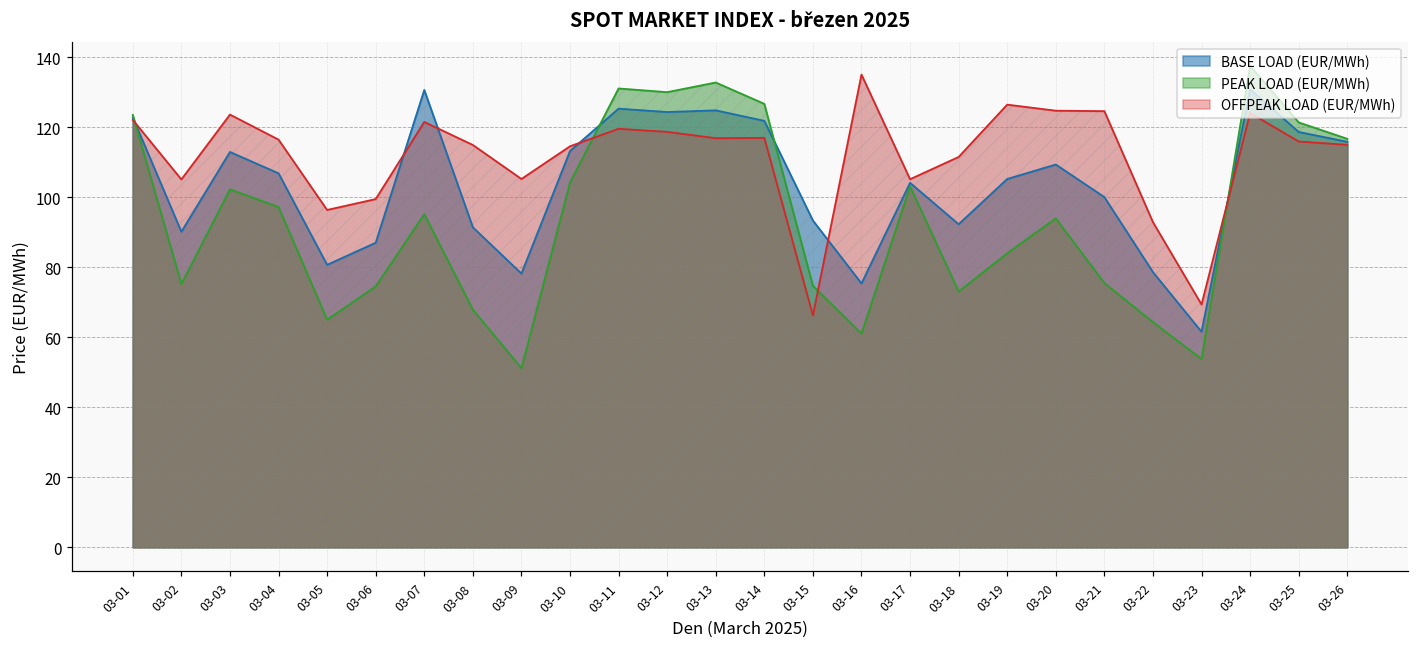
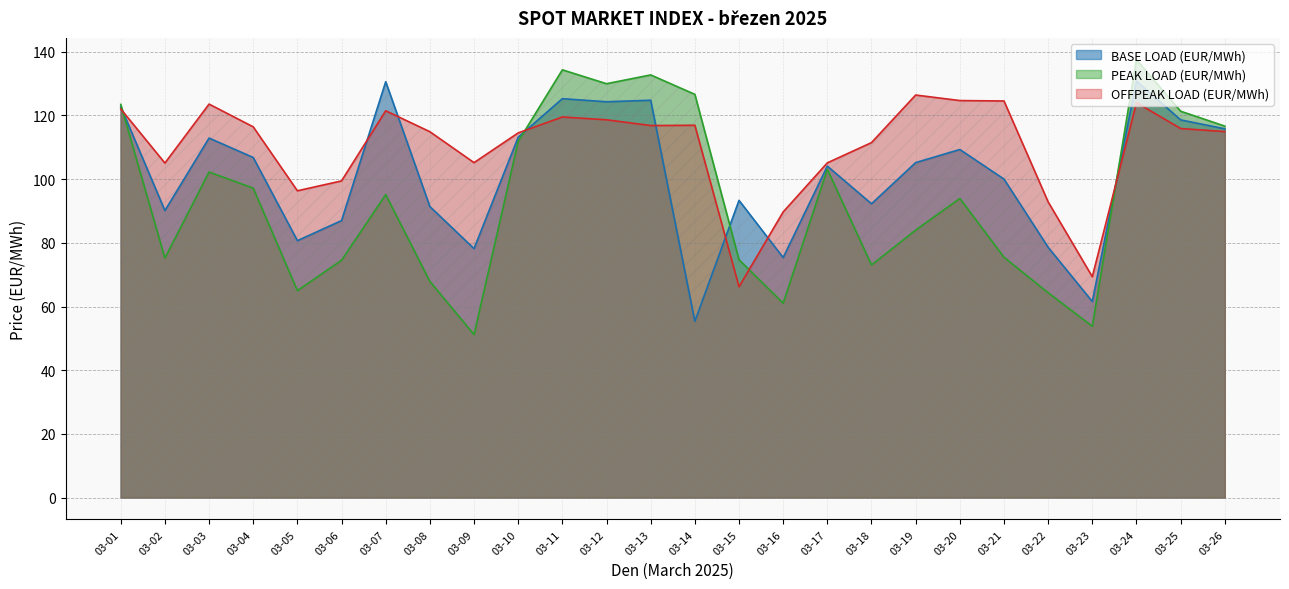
  {
    "BASE LOAD (EUR/MWh)": {
      "03-02": 90,
      "03-03": 113,
      "03-04": 107,
      "03-05": 81,
      "03-06": 87,
      "03-07": 131,
      "03-08": 91,
      "03-09": 78,
      "03-10": 113,
      "03-11": 125,
      "03-12": 124,
      "03-13": 125,
-     "03-14": 122,
+     "03-14": 55,
      "03-15": 93,
      "03-16": 75,
      "03-17": 104,
      "03-18": 92,
      "03-19": 105,
      "03-20": 109,
      "03-21": 100,
      "03-22": 79,
      "03-23": 62,
      "03-25": 119,
      "03-26": 116
    },
    "PEAK LOAD (EUR/MWh)": {
      "03-02": 75,
      "03-03": 102,
      "03-04": 97,
      "03-05": 65,
      "03-06": 75,
      "03-07": 95,
      "03-08": 68,
      "03-09": 51,
-     "03-10": 104,
-     "03-11": 131,
+     "03-10": 112,
+     "03-11": 134,
      "03-12": 130,
      "03-13": 133,
      "03-14": 127,
      "03-15": 75,
      "03-16": 61,
      "03-17": 103,
      "03-18": 73,
      "03-19": 84,
      "03-20": 94,
      "03-21": 75,
      "03-22": 64,
      "03-23": 54,
      "03-25": 121,
      "03-26": 117
    },
    "OFFPEAK LOAD (EUR/MWh)": {
      "03-02": 105,
      "03-03": 124,
      "03-04": 116,
      "03-05": 96,
      "03-06": 99,
      "03-07": 121,
      "03-08": 115,
      "03-09": 105,
      "03-10": 115,
      "03-11": 120,
      "03-12": 119,
      "03-13": 117,
      "03-14": 117,
      "03-15": 66,
-     "03-16": 135,
+     "03-16": 90,
      "03-17": 105,
      "03-18": 111,
      "03-19": 126,
      "03-20": 125,
      "03-21": 125,
      "03-22": 93,
      "03-23": 69,
      "03-25": 116,
      "03-26": 115
    }
  }
